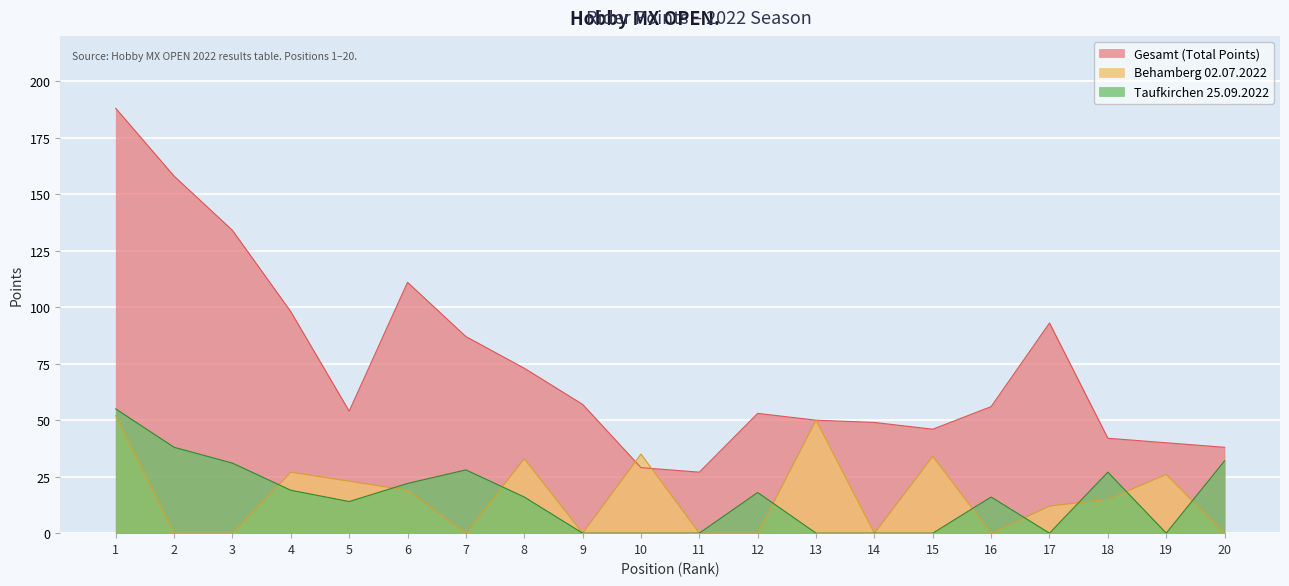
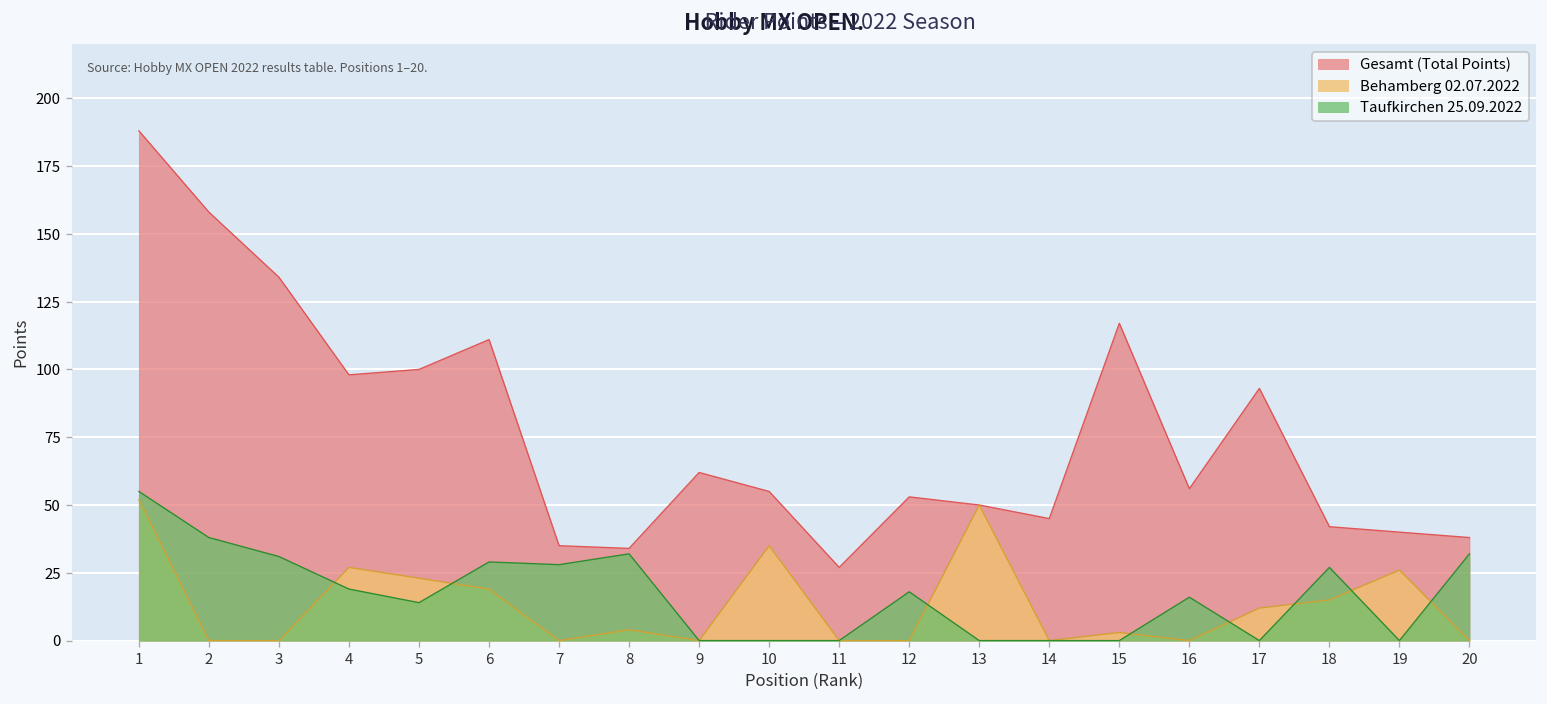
  {
    "Gesamt (Total Points)": {
      "1": 188,
      "2": 158,
      "3": 134,
      "4": 98,
-     "5": 54,
+     "5": 100,
      "6": 111,
-     "7": 87,
-     "8": 73,
-     "9": 57,
-     "10": 29,
+     "7": 35,
+     "8": 34,
+     "9": 62,
+     "10": 55,
      "11": 27,
      "12": 53,
-     "14": 49,
-     "15": 46,
+     "14": 45,
+     "15": 117,
      "16": 56,
      "17": 93,
      "18": 42,
      "19": 40,
      "20": 38
    },
    "Behamberg 02.07.2022": {
      "1": 52,
      "2": 0,
      "3": 0,
      "4": 27,
      "5": 23,
      "6": 19,
      "7": 0,
-     "8": 33,
+     "8": 4,
      "10": 35,
      "12": 0,
-     "15": 34,
+     "15": 3,
      "16": 0,
      "17": 12,
      "18": 15,
      "19": 26,
      "20": 0
    },
    "Taufkirchen 25.09.2022": {
      "1": 55,
      "2": 38,
      "3": 31,
      "4": 19,
      "5": 14,
-     "6": 22,
+     "6": 29,
      "7": 28,
-     "8": 16,
+     "8": 32,
      "10": 0,
      "12": 18,
      "13": 0,
      "15": 0,
      "16": 16,
      "17": 0,
      "18": 27,
      "19": 0,
      "20": 32
    }
  }
